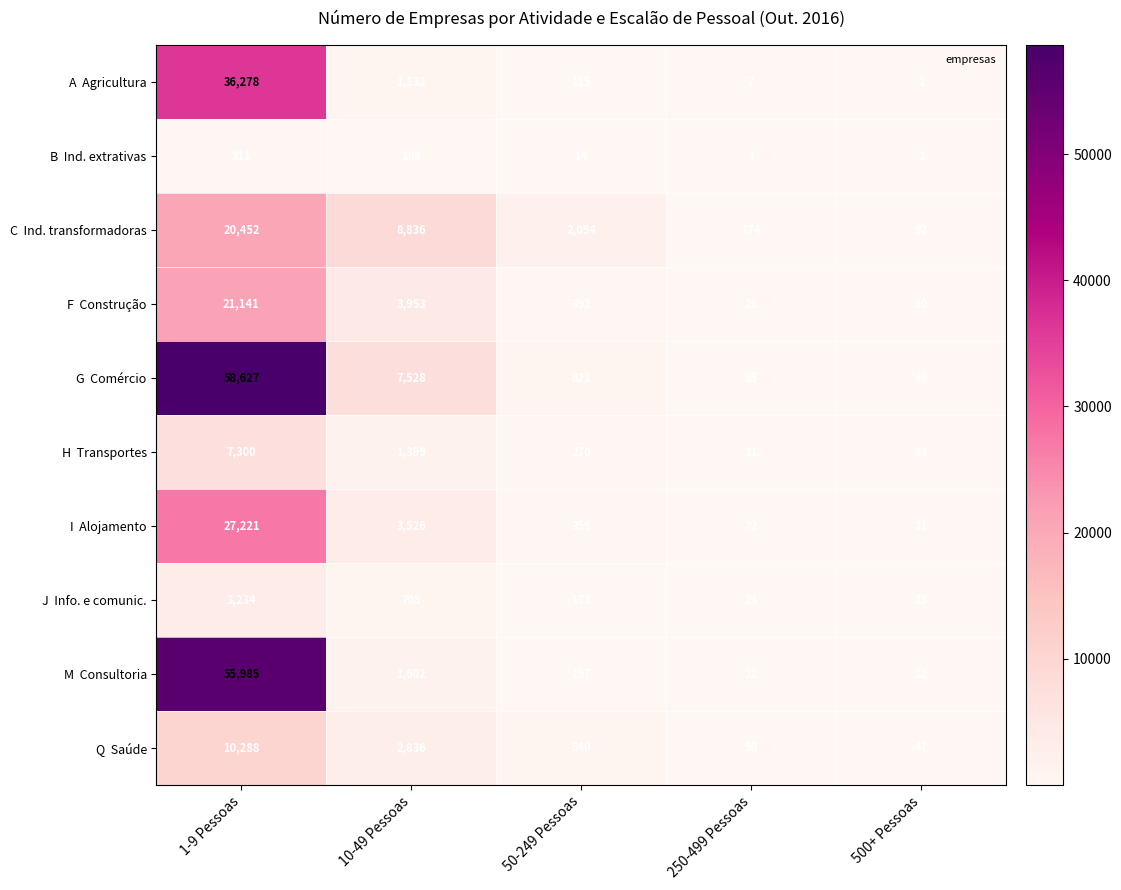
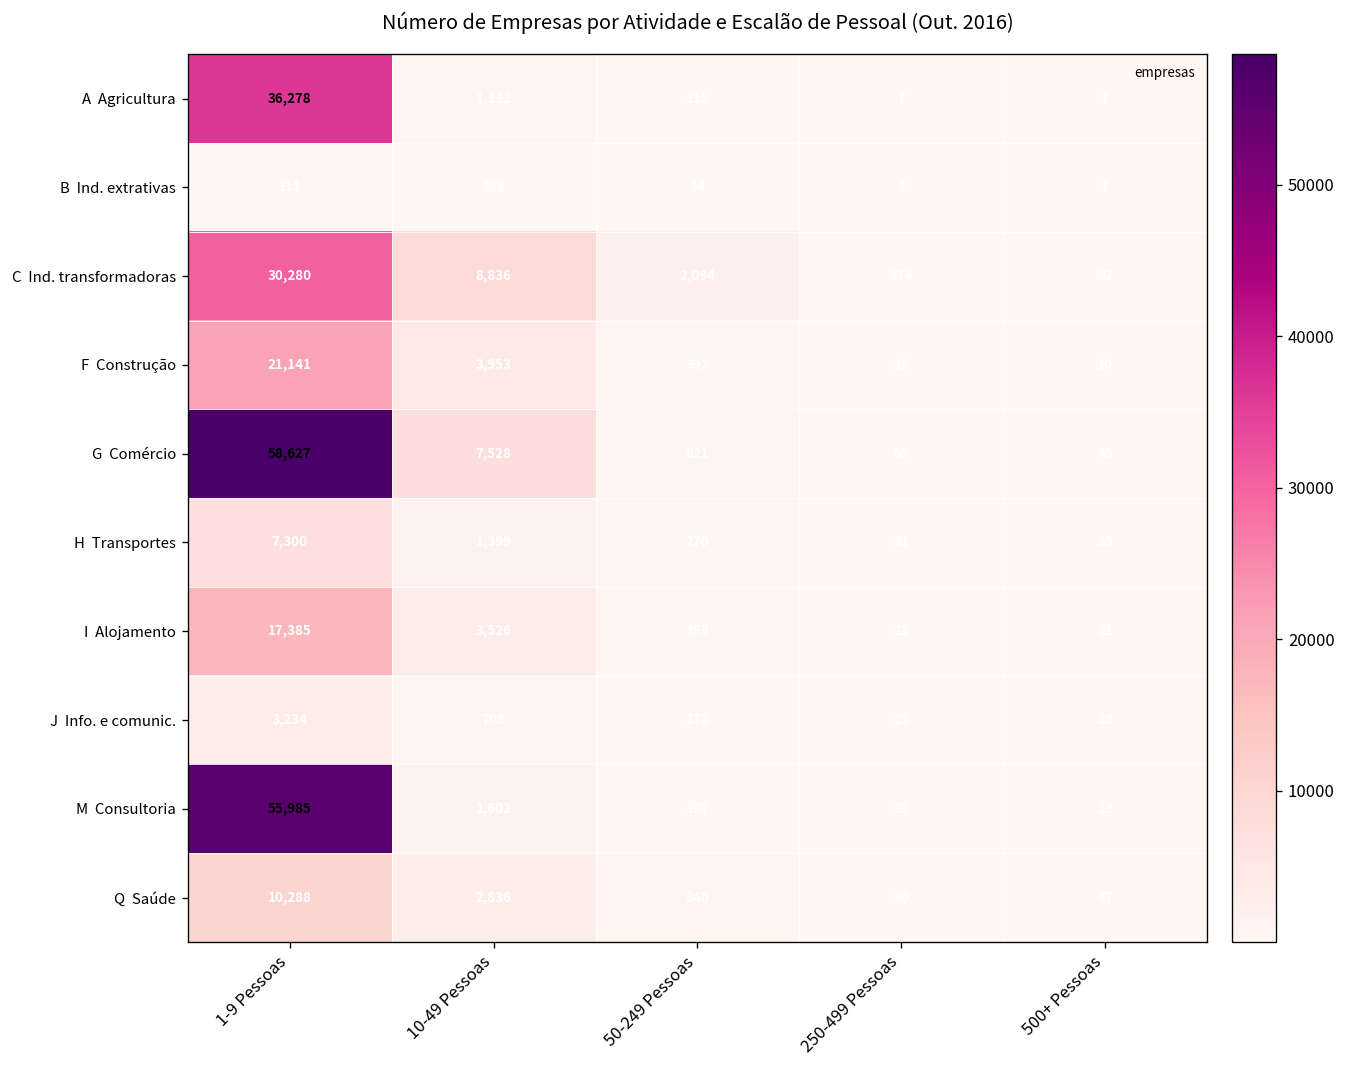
  {
    "A Agricultura": {
      "1-9 Pessoas": "36,278"
    },
    "C Ind. transformadoras": {
-     "1-9 Pessoas": "20,452"
+     "1-9 Pessoas": "30,280"
    },
    "F Construção": {
      "1-9 Pessoas": "21,141"
    },
    "G Comércio": {
      "1-9 Pessoas": "58,627"
    },
    "I Alojamento": {
-     "1-9 Pessoas": "27,221"
+     "1-9 Pessoas": "17,385"
    },
    "M Consultoria": {
      "1-9 Pessoas": "55,985"
    }
  }
